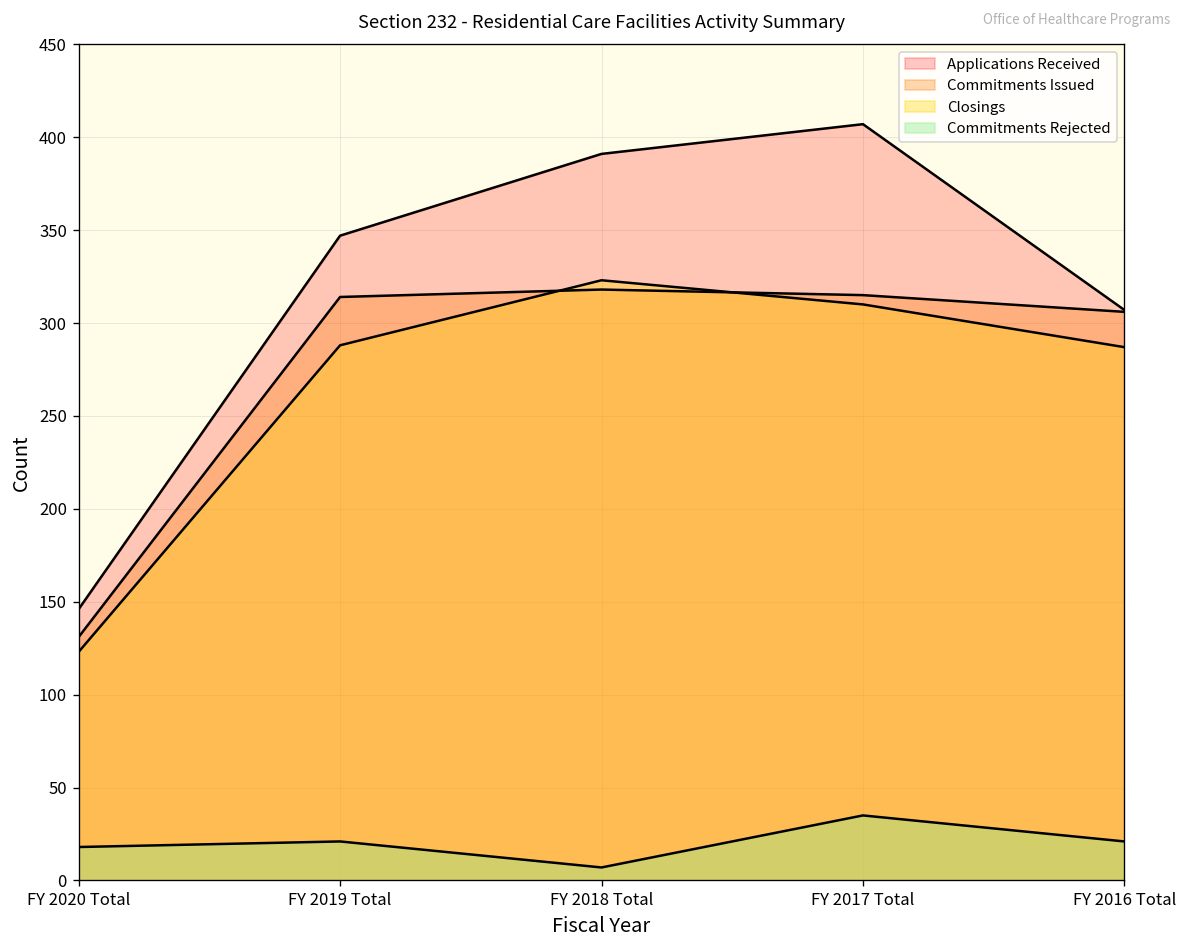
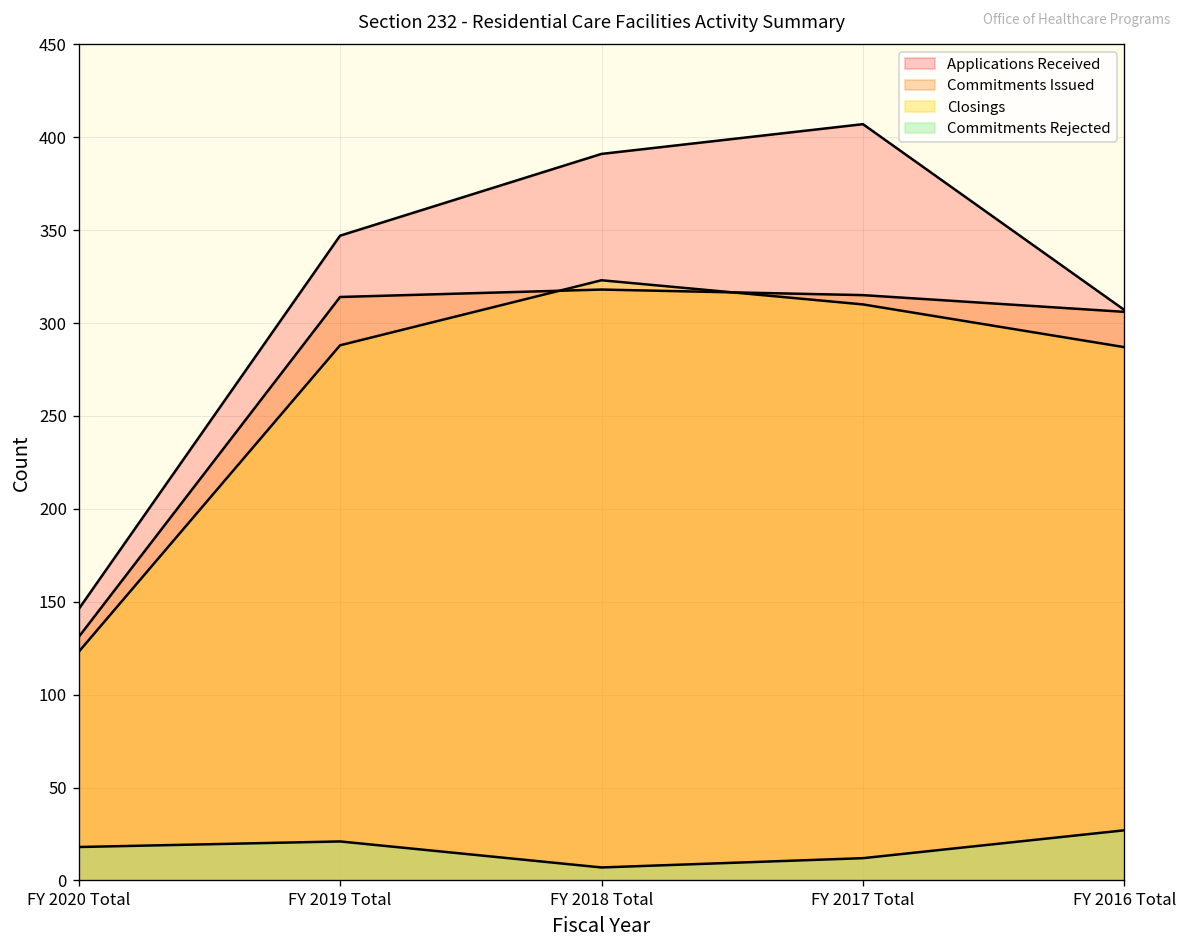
  {
    "Commitments Rejected": {
      "FY 2020 Total": 18,
      "FY 2019 Total": 21,
      "FY 2018 Total": 7,
-     "FY 2017 Total": 35,
-     "FY 2016 Total": 21
+     "FY 2017 Total": 12,
+     "FY 2016 Total": 27
    }
  }
